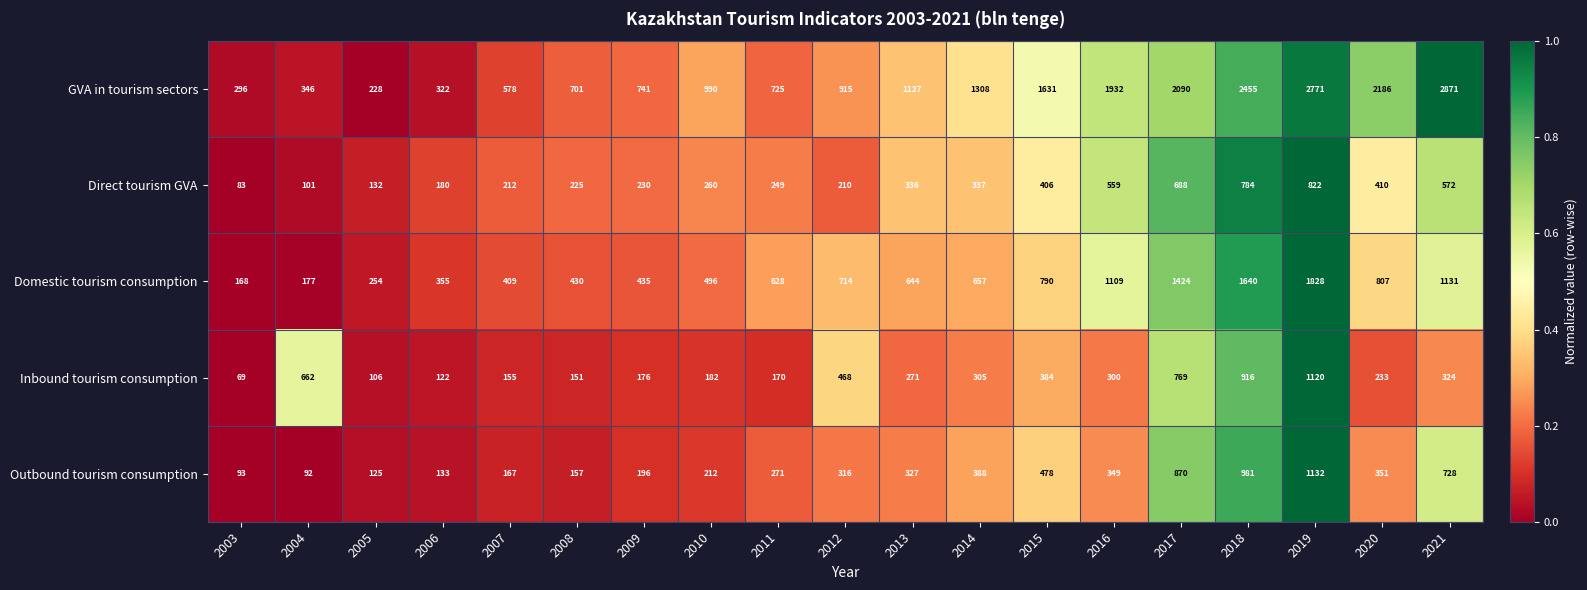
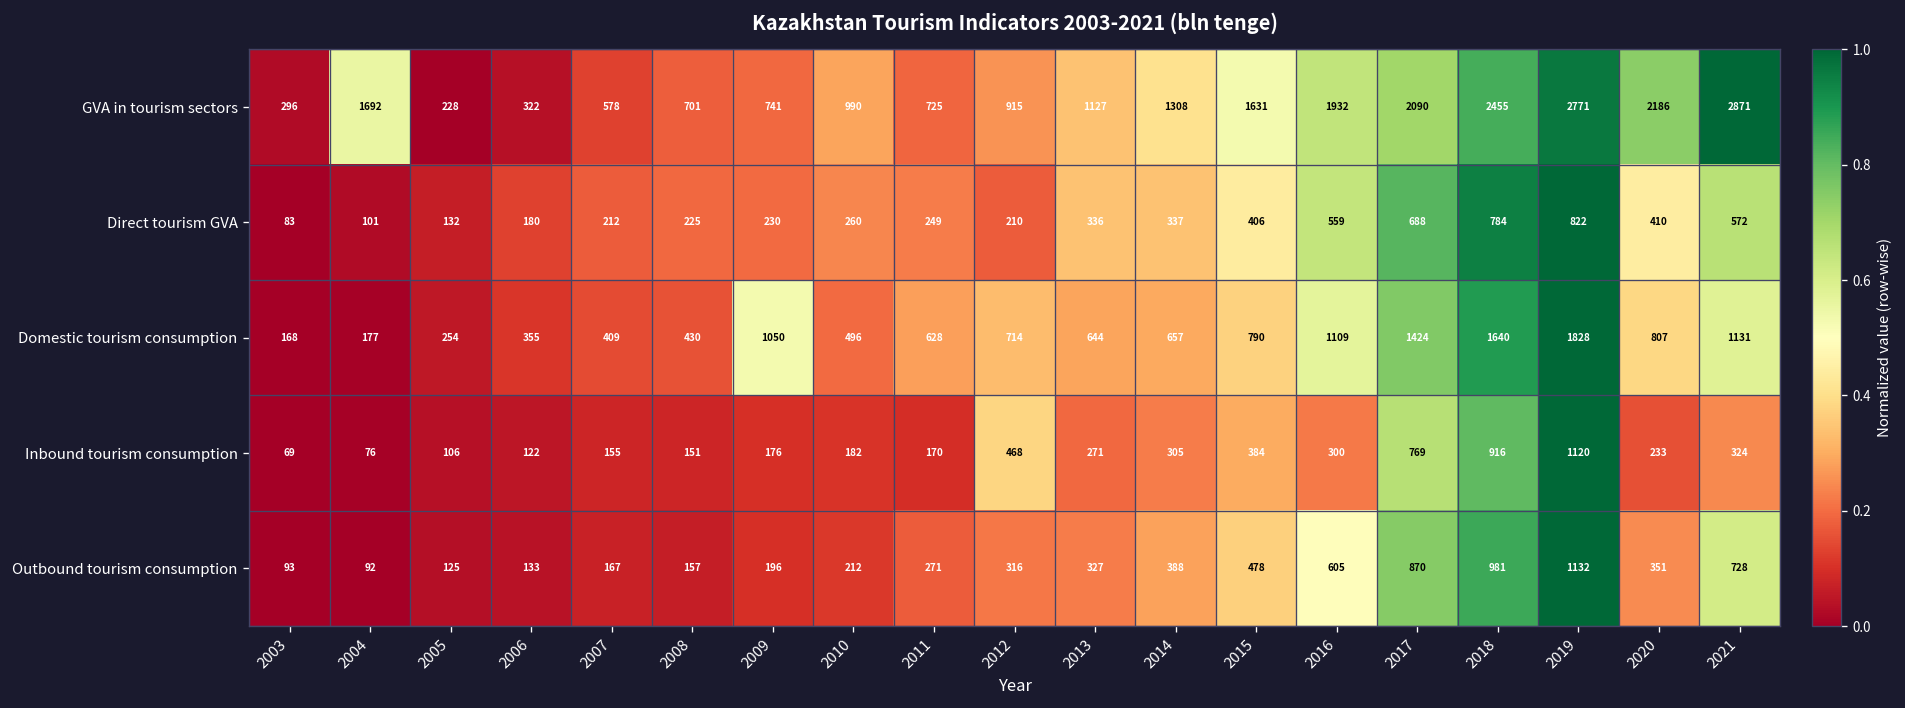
  {
    "GVA in tourism sectors": {
      "2003": 296,
-     "2004": 346,
+     "2004": 1692,
      "2005": 228,
      "2006": 322,
      "2007": 578,
      "2008": 701,
      "2009": 741,
      "2010": 990,
      "2011": 725,
      "2012": 915,
      "2013": 1127,
      "2014": 1308,
      "2015": 1631,
      "2016": 1932,
      "2017": 2090,
      "2018": 2455,
      "2019": 2771,
      "2020": 2186,
      "2021": 2871
    },
    "Direct tourism GVA": {
      "2003": 83,
      "2004": 101,
      "2005": 132,
      "2006": 180,
      "2007": 212,
      "2008": 225,
      "2009": 230,
      "2010": 260,
      "2011": 249,
      "2012": 210,
      "2013": 336,
      "2014": 337,
      "2015": 406,
      "2016": 559,
      "2017": 688,
      "2018": 784,
      "2019": 822,
      "2020": 410,
      "2021": 572
    },
    "Domestic tourism consumption": {
      "2003": 168,
      "2004": 177,
      "2005": 254,
      "2006": 355,
      "2007": 409,
      "2008": 430,
-     "2009": 435,
+     "2009": 1050,
      "2010": 496,
      "2011": 628,
      "2012": 714,
      "2013": 644,
      "2014": 657,
      "2015": 790,
      "2016": 1109,
      "2017": 1424,
      "2018": 1640,
      "2019": 1828,
      "2020": 807,
      "2021": 1131
    },
    "Inbound tourism consumption": {
      "2003": 69,
-     "2004": 662,
+     "2004": 76,
      "2005": 106,
      "2006": 122,
      "2007": 155,
      "2008": 151,
      "2009": 176,
      "2010": 182,
      "2011": 170,
      "2012": 468,
      "2013": 271,
      "2014": 305,
      "2015": 384,
      "2016": 300,
      "2017": 769,
      "2018": 916,
      "2019": 1120,
      "2020": 233,
      "2021": 324
    },
    "Outbound tourism consumption": {
      "2003": 93,
      "2004": 92,
      "2005": 125,
      "2006": 133,
      "2007": 167,
      "2008": 157,
      "2009": 196,
      "2010": 212,
      "2011": 271,
      "2012": 316,
      "2013": 327,
      "2014": 388,
      "2015": 478,
-     "2016": 349,
+     "2016": 605,
      "2017": 870,
      "2018": 981,
      "2019": 1132,
      "2020": 351,
      "2021": 728
    }
  }
